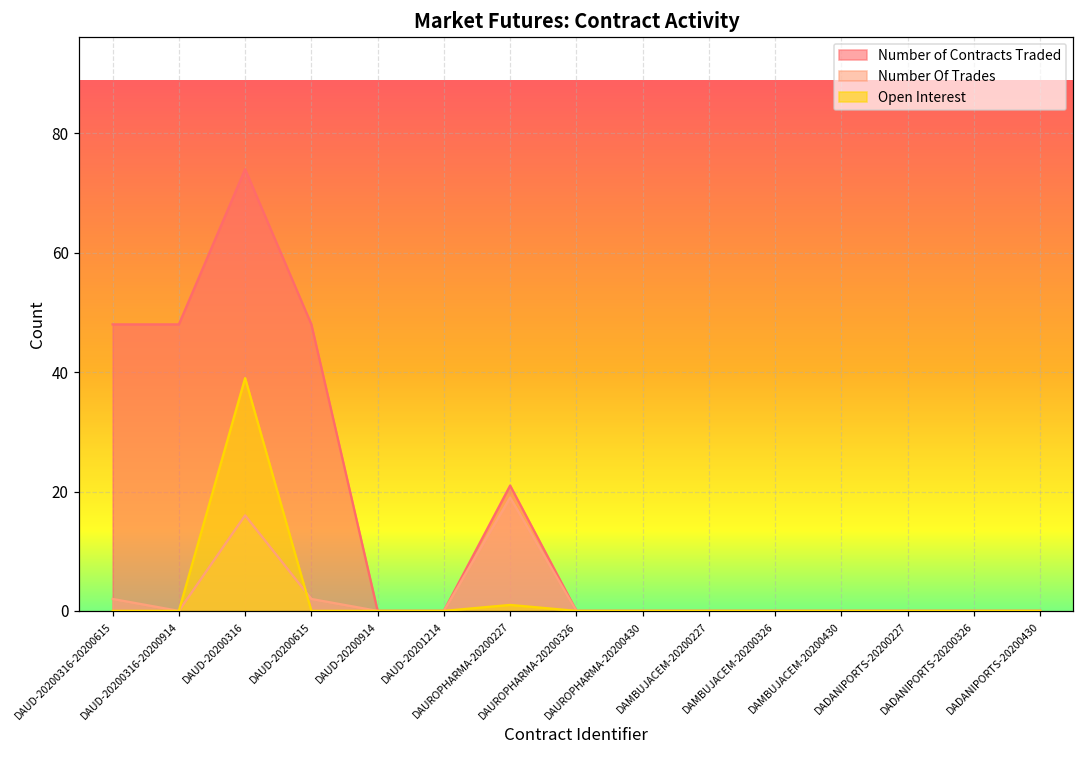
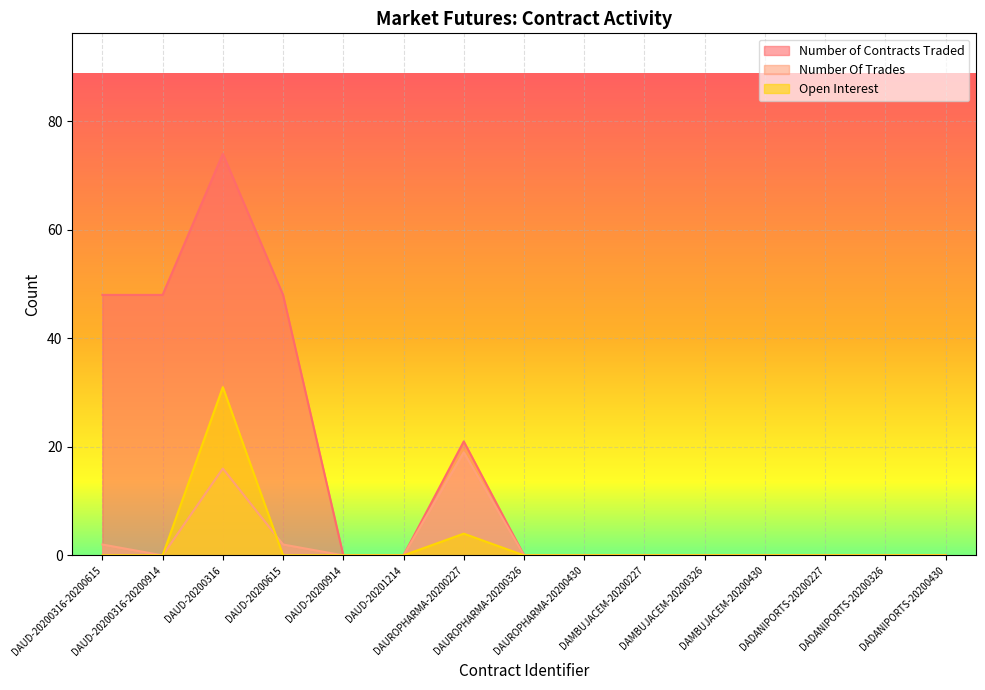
  {
    "Open Interest": {
      "DAUD-20200316-20200615": 0,
-     "DAUD-20200316": 39,
+     "DAUD-20200316": 31,
      "DAUD-20200615": 0,
-     "DAUROPHARMA-20200227": 1
+     "DAUROPHARMA-20200227": 4
    }
  }
